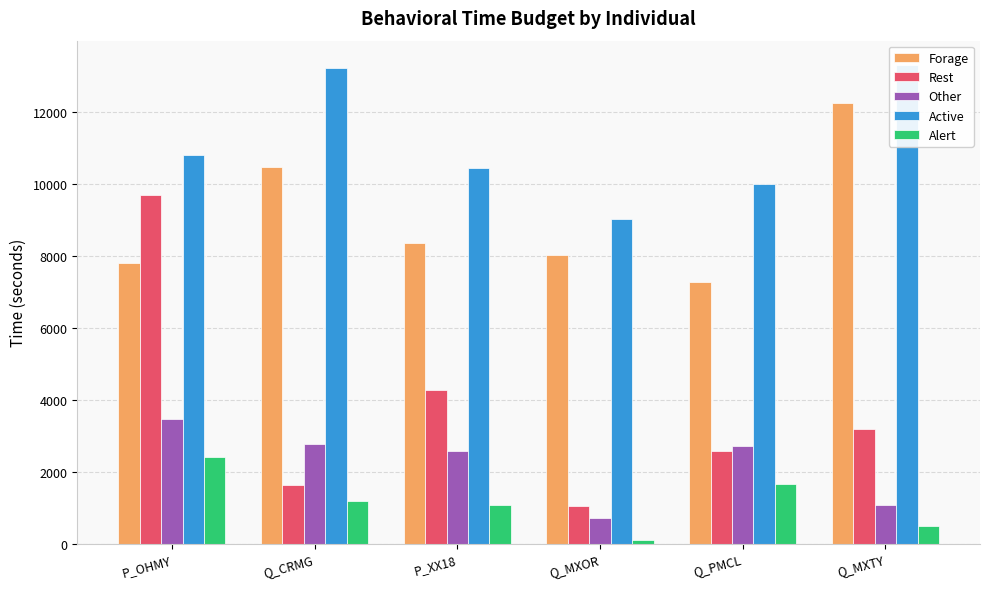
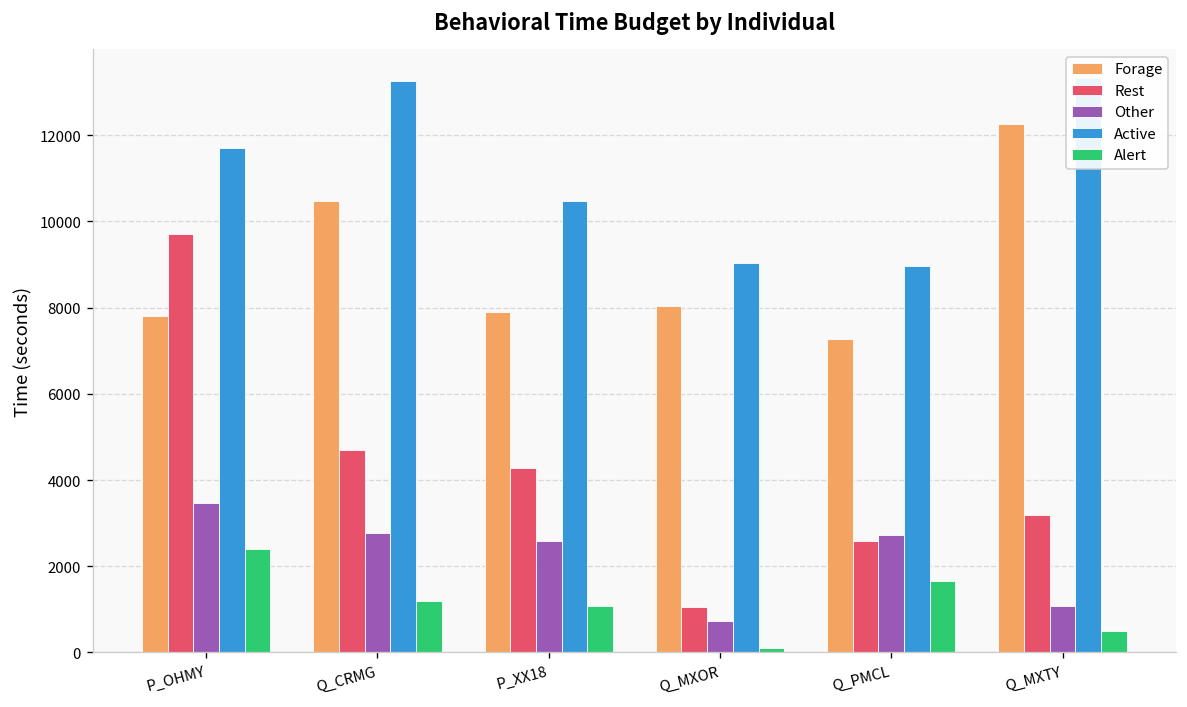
  {
    "Forage": {
      "P_OHMY": 7800,
      "Q_CRMG": 10500,
-     "P_XX18": 8400,
+     "P_XX18": 7900,
      "Q_MXOR": 8000,
      "Q_PMCL": 7300,
      "Q_MXTY": 12300
    },
    "Rest": {
      "P_OHMY": 9700,
-     "Q_CRMG": 1600,
+     "Q_CRMG": 4700,
      "P_XX18": 4300,
      "Q_MXOR": 1100,
      "Q_PMCL": 2600,
      "Q_MXTY": 3200
    },
    "Other": {
      "P_OHMY": 3500,
      "Q_CRMG": 2800,
      "P_XX18": 2600,
      "Q_MXOR": 700,
      "Q_PMCL": 2700,
      "Q_MXTY": 1100
    },
    "Active": {
-     "P_OHMY": 10800,
+     "P_OHMY": 11700,
      "Q_CRMG": 13200,
      "P_XX18": 10500,
      "Q_MXOR": 9000,
-     "Q_PMCL": 10000
+     "Q_PMCL": 9000
    },
    "Alert": {
      "P_OHMY": 2400,
      "Q_CRMG": 1200,
      "P_XX18": 1100,
      "Q_MXOR": 100,
      "Q_PMCL": 1600,
      "Q_MXTY": 500
    }
  }
